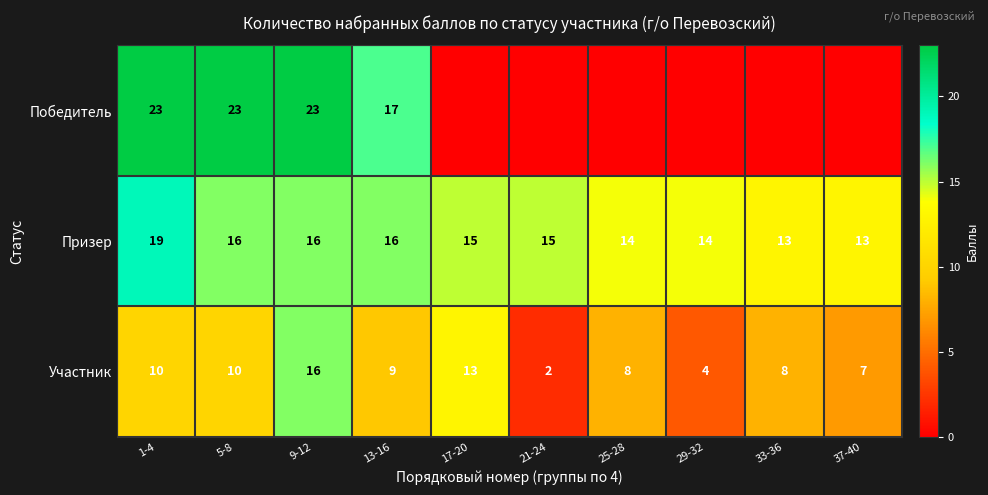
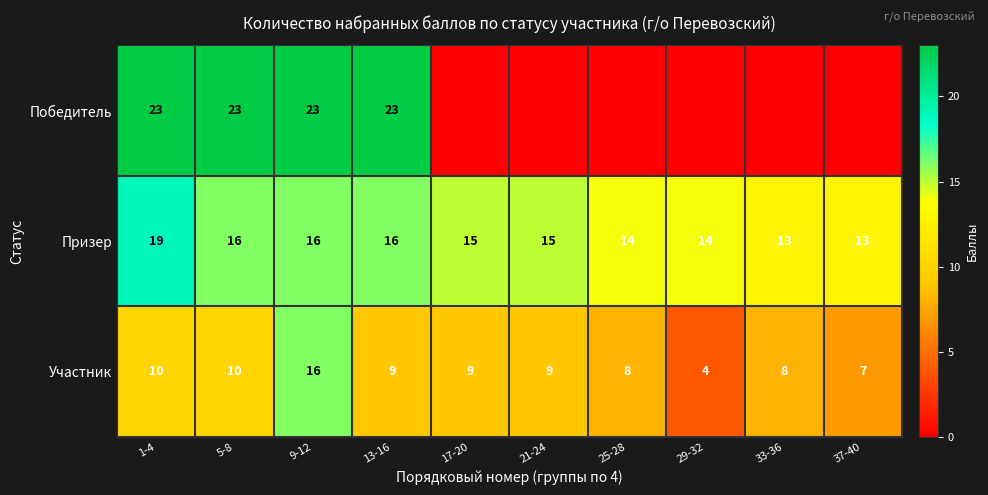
  {
    "Победитель": {
      "1-4": 23,
      "5-8": 23,
      "9-12": 23,
-     "13-16": 17
+     "13-16": 23
    },
    "Призер": {
      "1-4": 19,
      "5-8": 16,
      "9-12": 16,
      "13-16": 16,
      "17-20": 15,
      "21-24": 15,
      "25-28": 14,
      "29-32": 14,
      "33-36": 13,
      "37-40": 13
    },
    "Участник": {
      "1-4": 10,
      "5-8": 10,
      "9-12": 16,
      "13-16": 9,
-     "17-20": 13,
-     "21-24": 2,
+     "17-20": 9,
+     "21-24": 9,
      "25-28": 8,
      "29-32": 4,
      "33-36": 8,
      "37-40": 7
    }
  }
